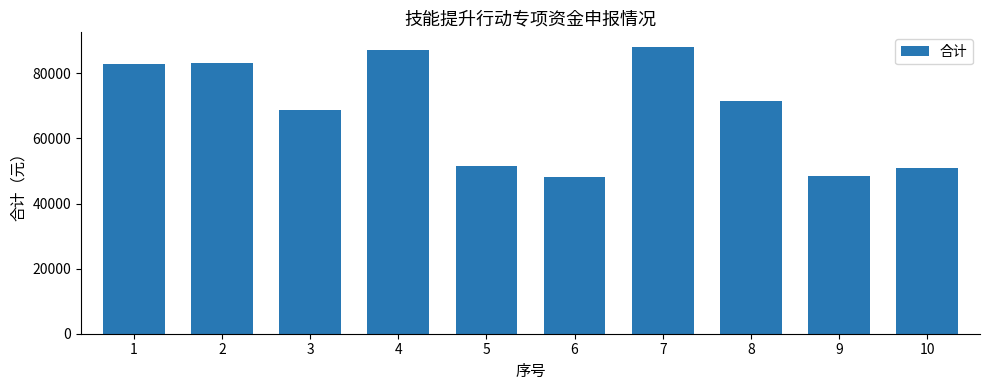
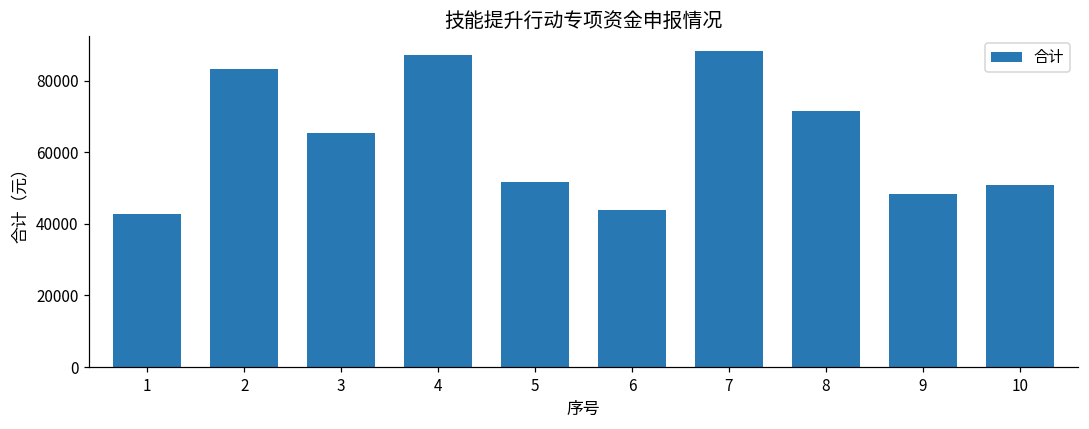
  {
-   "1": 83000,
+   "1": 43000,
    "2": 83000,
-   "3": 69000,
+   "3": 66000,
    "4": 87000,
    "5": 52000,
-   "6": 48000,
+   "6": 44000,
    "7": 88000,
    "8": 72000,
    "9": 48000,
    "10": 51000
  }
